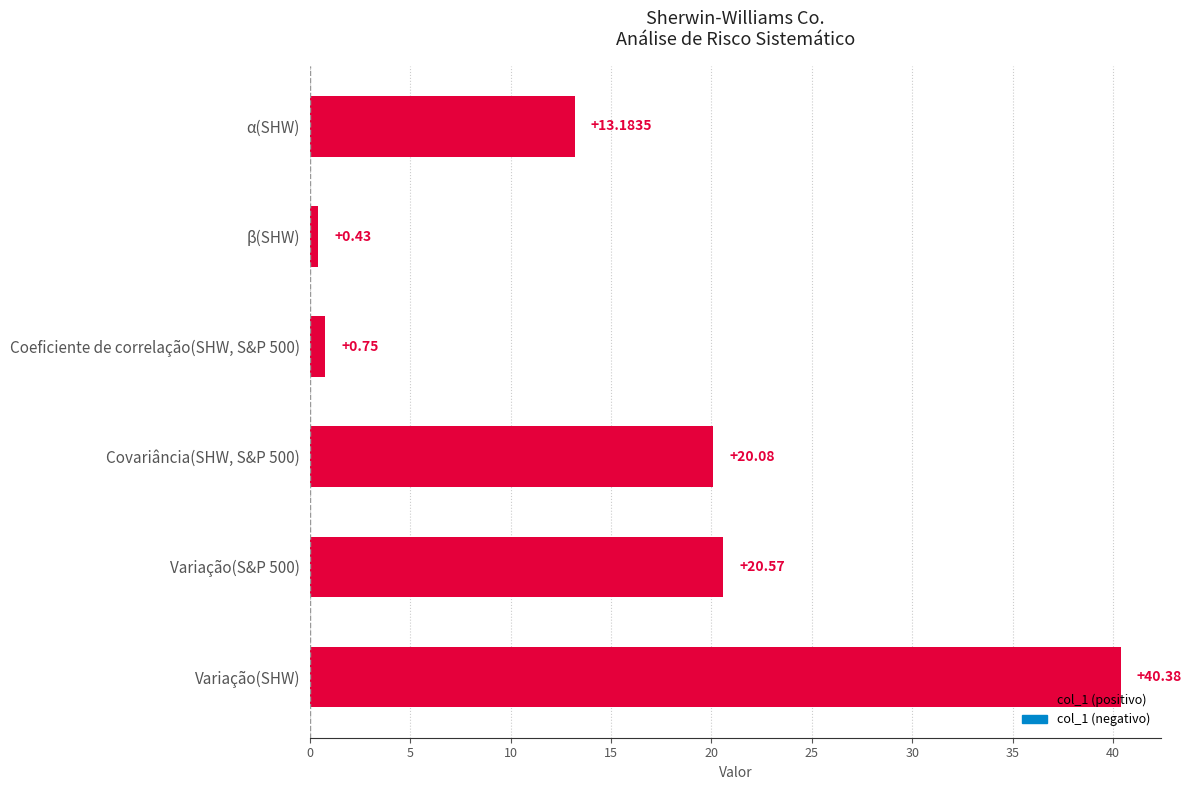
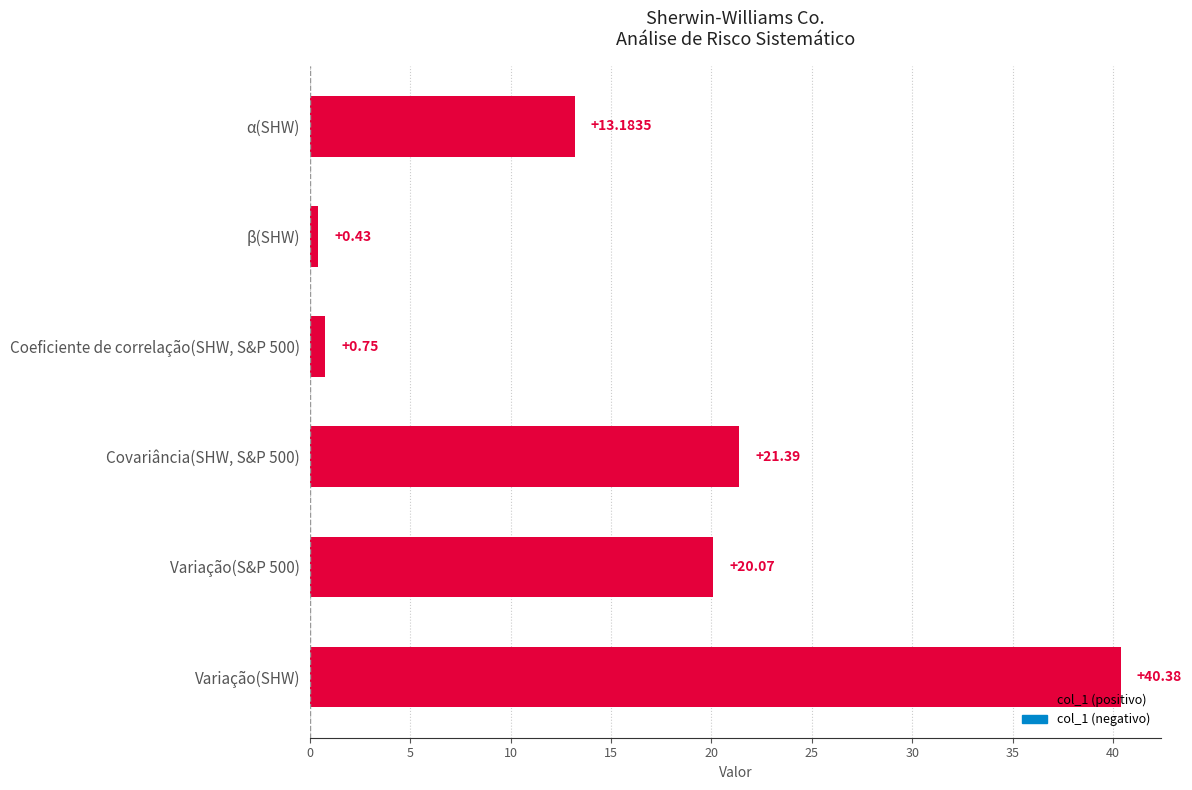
  {
    "α(SHW)": "+13.1835",
    "β(SHW)": "+0.43",
    "Coeficiente de correlação(SHW, S&P 500)": "+0.75",
-   "Covariância(SHW, S&P 500)": "+20.08",
-   "Variação(S&P 500)": "+20.57",
+   "Covariância(SHW, S&P 500)": "+21.39",
+   "Variação(S&P 500)": "+20.07",
    "Variação(SHW)": "+40.38"
  }
